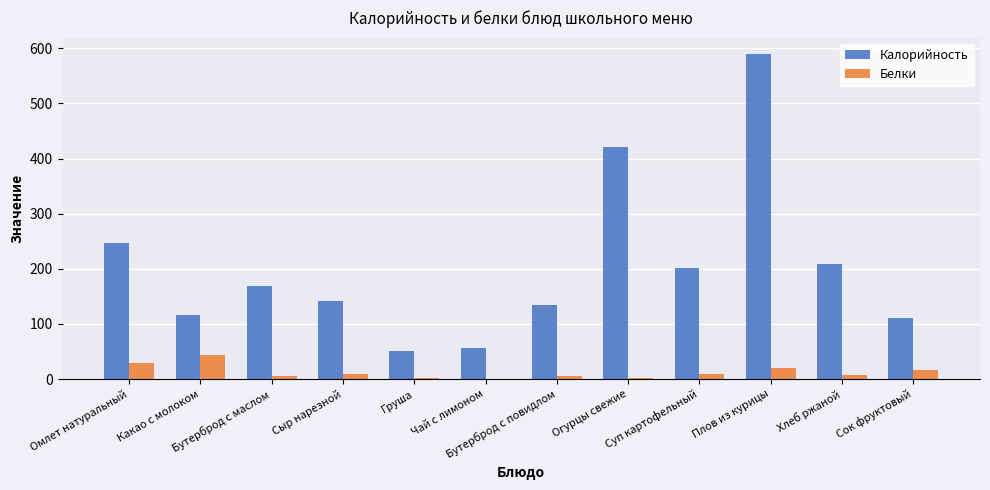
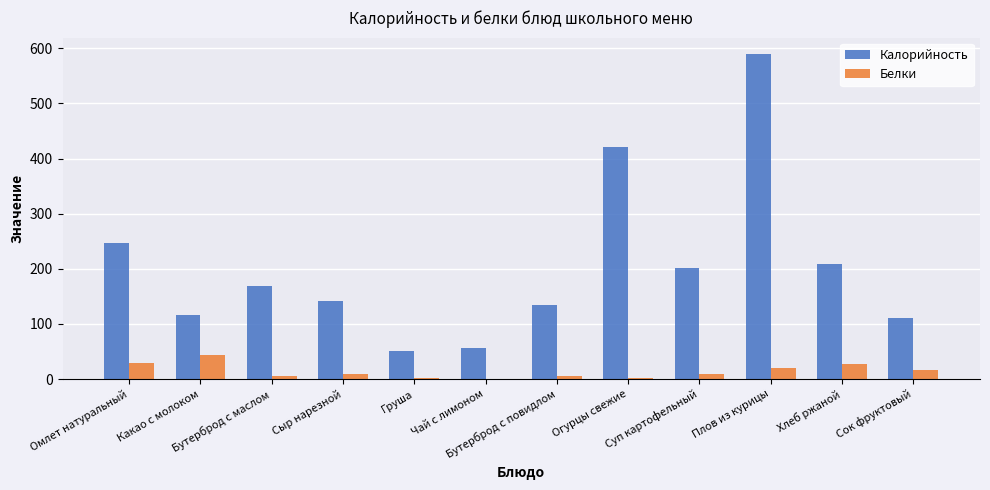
  {
    "Калорийность": {
      "Омлет натуральный": 250,
      "Какао с молоком": 120,
      "Бутерброд с маслом": 170,
      "Сыр нарезной": 140,
      "Груша": 50,
      "Чай с лимоном": 60,
      "Бутерброд с повидлом": 130,
      "Огурцы свежие": 420,
      "Суп картофельный": 200,
      "Плов из курицы": 590,
      "Хлеб ржаной": 210,
      "Сок фруктовый": 110
    },
    "Белки": {
      "Омлет натуральный": 30,
      "Какао с молоком": 40,
      "Бутерброд с маслом": 10,
      "Сыр нарезной": 10,
      "Чай с лимоном": 0,
      "Бутерброд с повидлом": 10,
      "Суп картофельный": 10,
      "Плов из курицы": 20,
-     "Хлеб ржаной": 10,
+     "Хлеб ржаной": 30,
      "Сок фруктовый": 20
    }
  }
